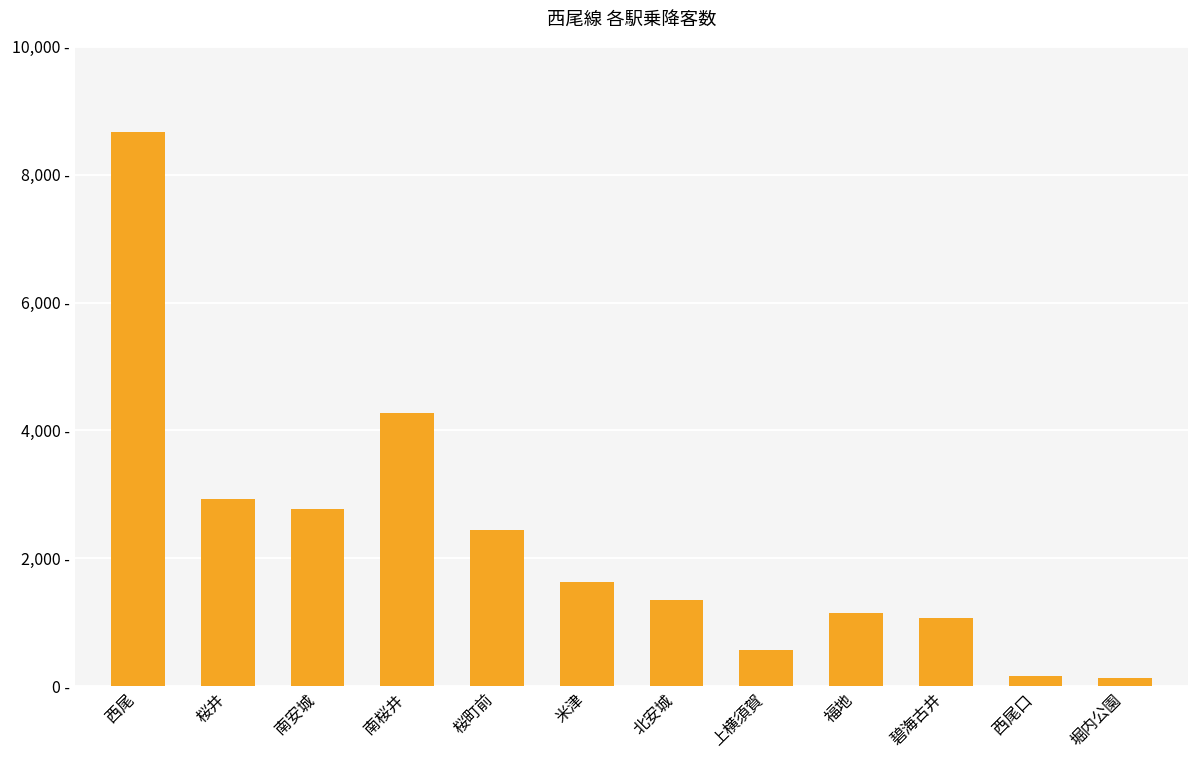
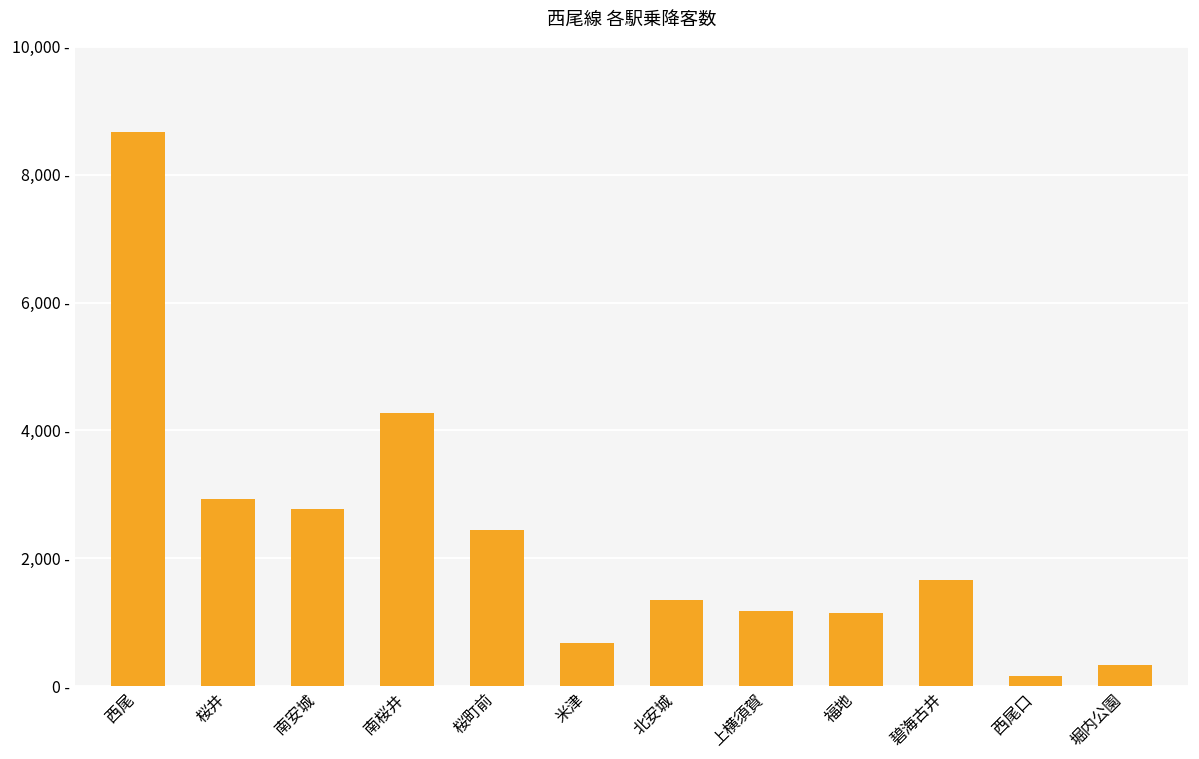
  {
    "西尾": "8,700 -",
    "桜井": "2,900 -",
    "南安城": "2,800 -",
    "南桜井": "4,300 -",
    "桜町前": "2,400 -",
-   "米津": "1,600 -",
+   "米津": "700 -",
    "北安城": "1,300 -",
-   "上横須賀": "600 -",
+   "上横須賀": "1,200 -",
    "福地": "1,200 -",
-   "碧海古井": "1,100 -",
+   "碧海古井": "1,700 -",
    "西尾口": "200 -",
-   "堀内公園": "100 -"
+   "堀内公園": "300 -"
  }
